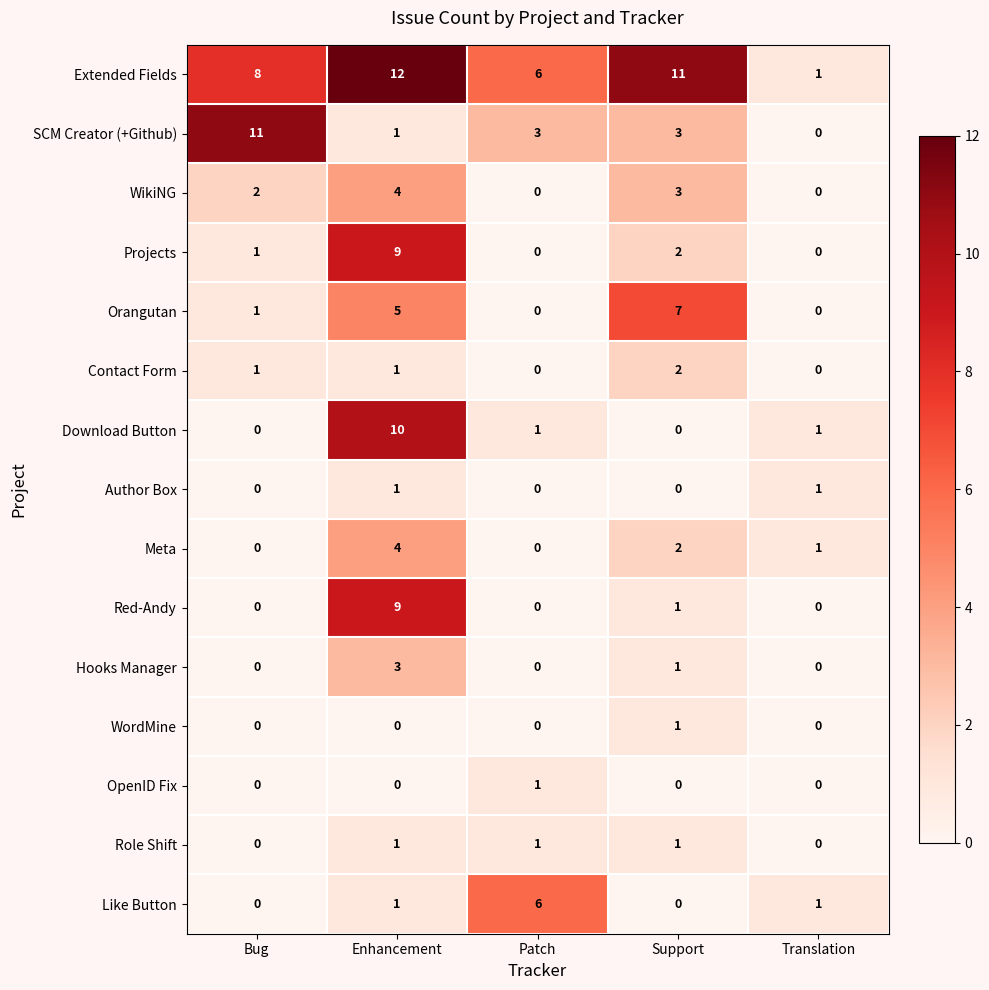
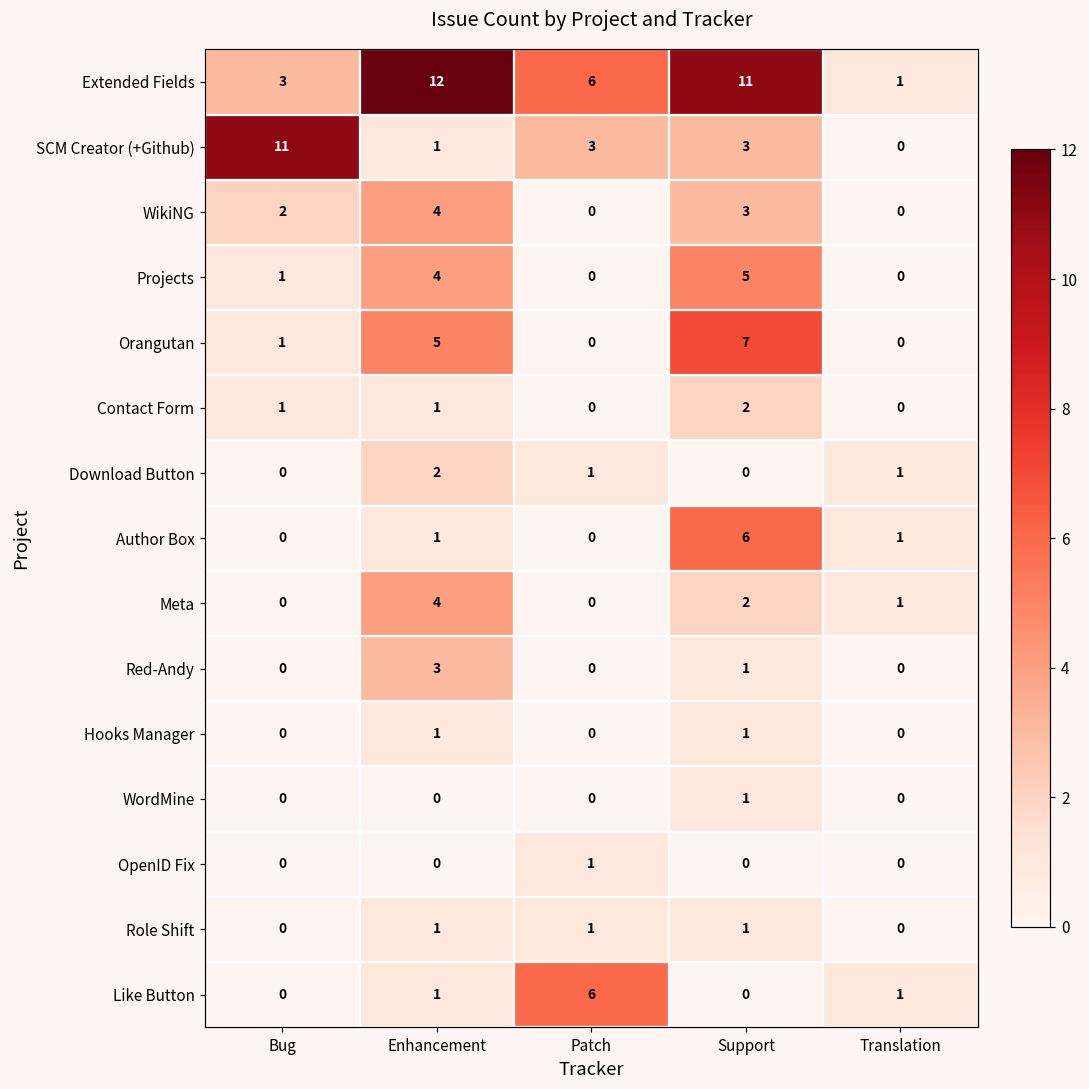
  {
    "Extended Fields": {
-     "Bug": 8,
+     "Bug": 3,
      "Enhancement": 12,
      "Patch": 6,
      "Support": 11,
      "Translation": 1
    },
    "SCM Creator (+Github)": {
      "Bug": 11,
      "Enhancement": 1,
      "Patch": 3,
      "Support": 3,
      "Translation": 0
    },
    "WikiNG": {
      "Bug": 2,
      "Enhancement": 4,
      "Patch": 0,
      "Support": 3,
      "Translation": 0
    },
    "Projects": {
      "Bug": 1,
-     "Enhancement": 9,
+     "Enhancement": 4,
      "Patch": 0,
-     "Support": 2,
+     "Support": 5,
      "Translation": 0
    },
    "Orangutan": {
      "Bug": 1,
      "Enhancement": 5,
      "Patch": 0,
      "Support": 7,
      "Translation": 0
    },
    "Contact Form": {
      "Bug": 1,
      "Enhancement": 1,
      "Patch": 0,
      "Support": 2,
      "Translation": 0
    },
    "Download Button": {
      "Bug": 0,
-     "Enhancement": 10,
+     "Enhancement": 2,
      "Patch": 1,
      "Support": 0,
      "Translation": 1
    },
    "Author Box": {
      "Bug": 0,
      "Enhancement": 1,
      "Patch": 0,
-     "Support": 0,
+     "Support": 6,
      "Translation": 1
    },
    "Meta": {
      "Bug": 0,
      "Enhancement": 4,
      "Patch": 0,
      "Support": 2,
      "Translation": 1
    },
    "Red-Andy": {
      "Bug": 0,
-     "Enhancement": 9,
+     "Enhancement": 3,
      "Patch": 0,
      "Support": 1,
      "Translation": 0
    },
    "Hooks Manager": {
      "Bug": 0,
-     "Enhancement": 3,
+     "Enhancement": 1,
      "Patch": 0,
      "Support": 1,
      "Translation": 0
    },
    "WordMine": {
      "Bug": 0,
      "Enhancement": 0,
      "Patch": 0,
      "Support": 1,
      "Translation": 0
    },
    "OpenID Fix": {
      "Bug": 0,
      "Enhancement": 0,
      "Patch": 1,
      "Support": 0,
      "Translation": 0
    },
    "Role Shift": {
      "Bug": 0,
      "Enhancement": 1,
      "Patch": 1,
      "Support": 1,
      "Translation": 0
    },
    "Like Button": {
      "Bug": 0,
      "Enhancement": 1,
      "Patch": 6,
      "Support": 0,
      "Translation": 1
    }
  }
